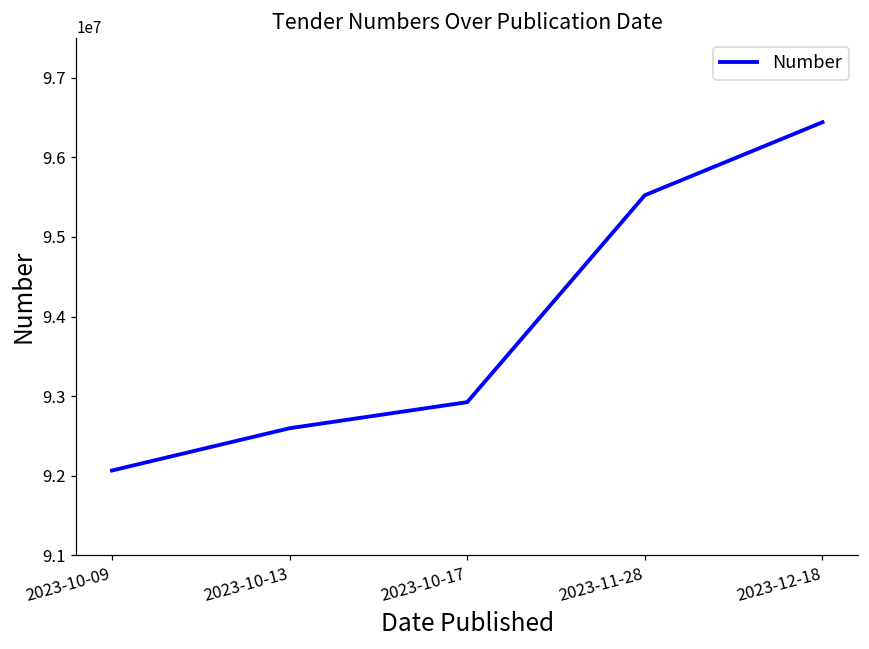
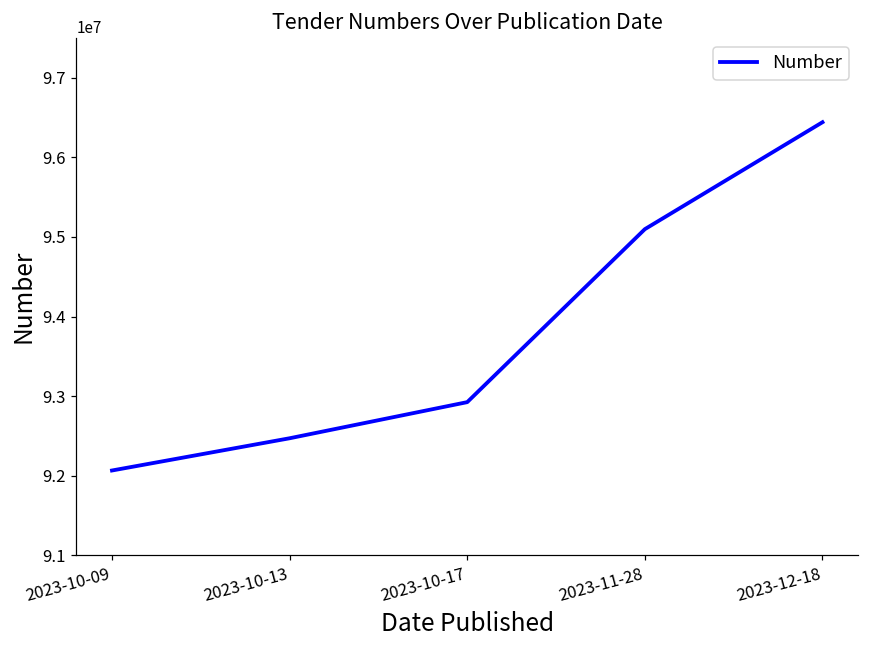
  {
    "2023-10-09": 92100000,
-   "2023-10-13": 92600000,
+   "2023-10-13": 92500000,
    "2023-10-17": 92900000,
-   "2023-11-28": 95500000,
+   "2023-11-28": 95100000,
    "2023-12-18": 96400000
  }
